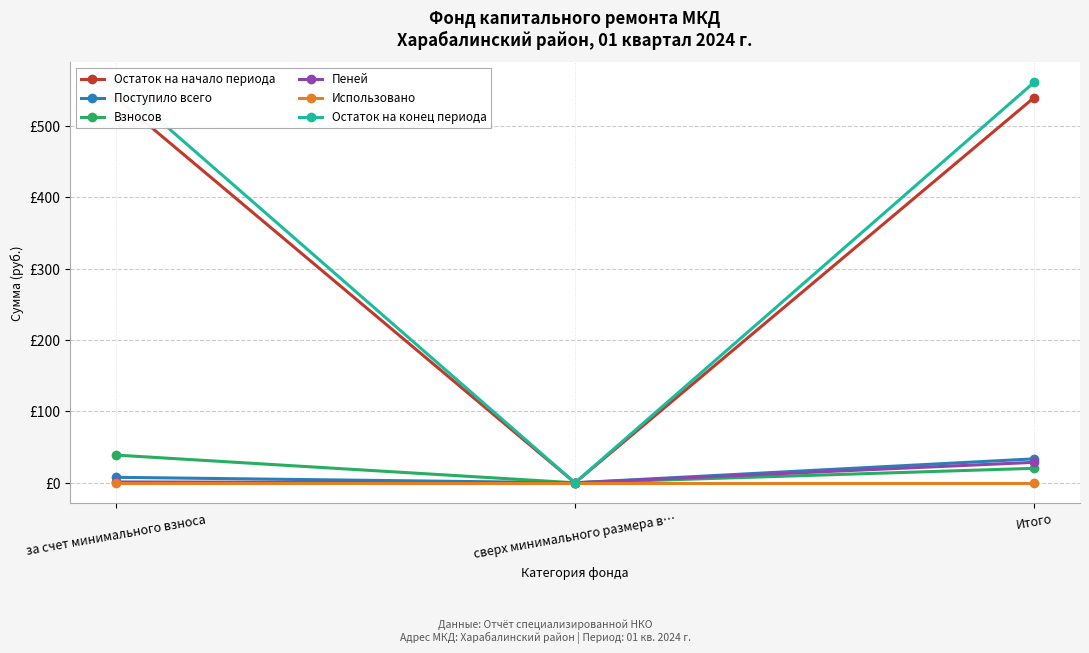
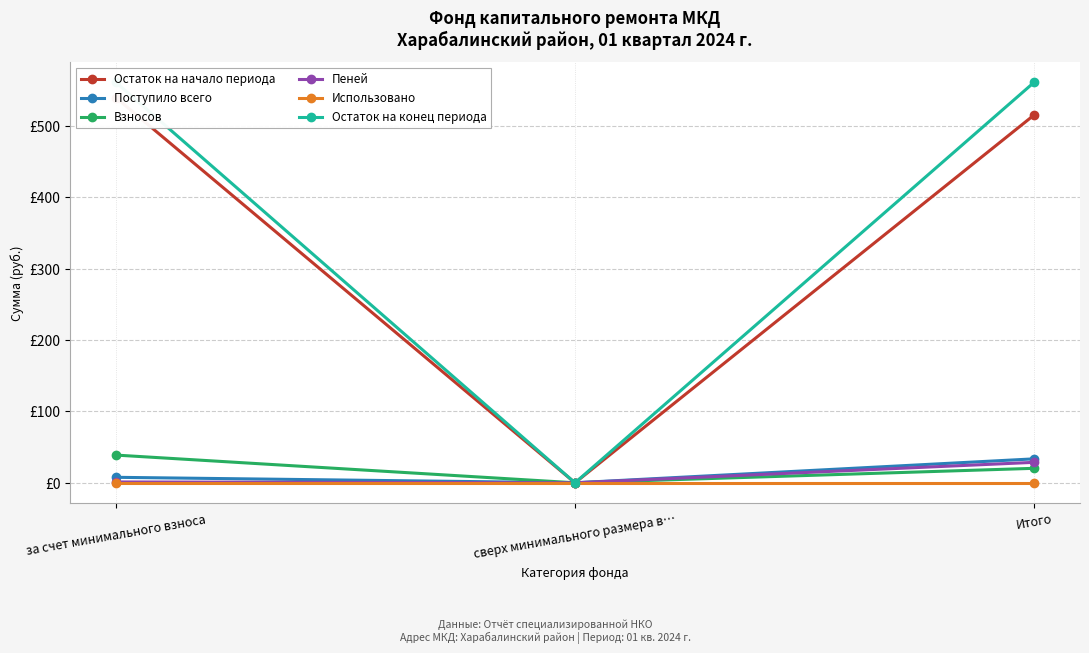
  {
    "Остаток на начало периода": {
-     "Итого": "£540"
+     "Итого": "£510"
    },
    "Поступило всего": {
      "за счет минимального взноса": "£10",
      "Итого": "£30"
    },
    "Взносов": {
      "за счет минимального взноса": "£40",
      "Итого": "£20"
    },
    "Пеней": {
      "Итого": "£30"
    },
    "Использовано": {
      "Итого": "£0"
    },
    "Остаток на конец периода": {
      "Итого": "£560"
    }
  }
